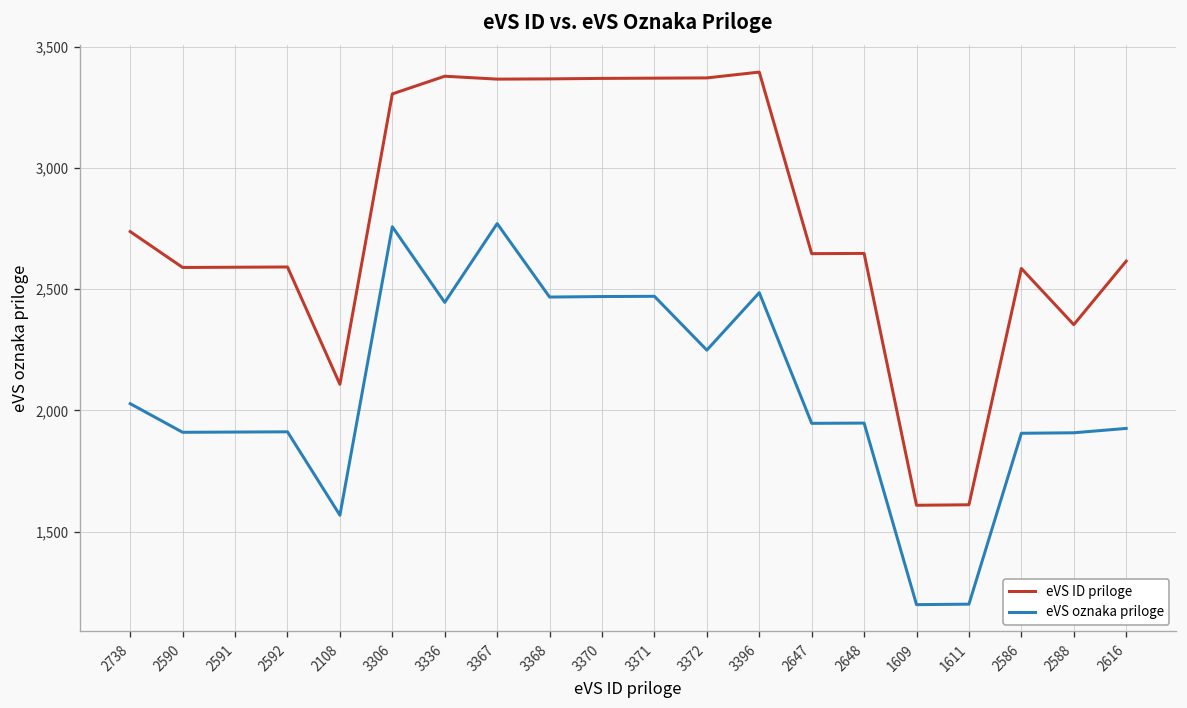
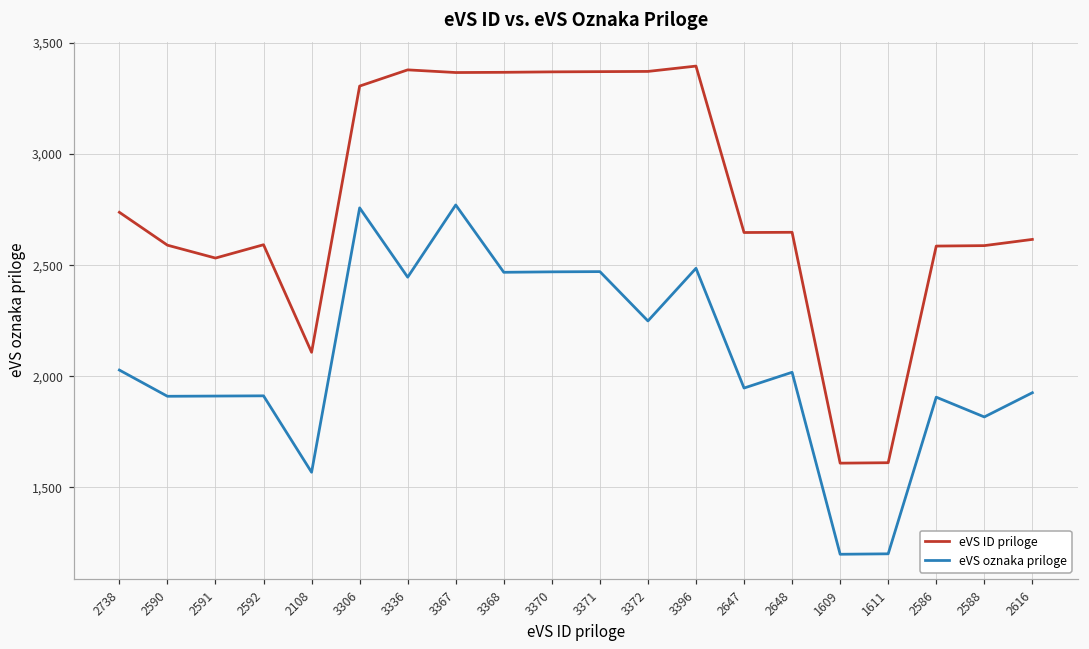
  {
    "eVS ID priloge": {
      "2738": "2,740",
      "2590": "2,590",
-     "2591": "2,590",
+     "2591": "2,530",
      "2592": "2,590",
      "2108": "2,110",
      "3306": "3,310",
      "3336": "3,380",
      "3367": "3,370",
      "3368": "3,370",
      "3370": "3,370",
      "3371": "3,370",
      "3372": "3,370",
      "3396": "3,400",
      "2647": "2,650",
      "2648": "2,650",
      "1609": "1,610",
      "1611": "1,610",
      "2586": "2,590",
-     "2588": "2,350",
+     "2588": "2,590",
      "2616": "2,620"
    },
    "eVS oznaka priloge": {
      "2738": "2,030",
      "2590": "1,910",
      "2591": "1,910",
      "2592": "1,910",
      "2108": "1,570",
      "3306": "2,760",
      "3336": "2,450",
      "3367": "2,770",
      "3368": "2,470",
      "3370": "2,470",
      "3371": "2,470",
      "3372": "2,250",
      "3396": "2,490",
      "2647": "1,950",
-     "2648": "1,950",
+     "2648": "2,020",
      "1609": "1,200",
      "1611": "1,200",
      "2586": "1,910",
-     "2588": "1,910",
+     "2588": "1,820",
      "2616": "1,930"
    }
  }
